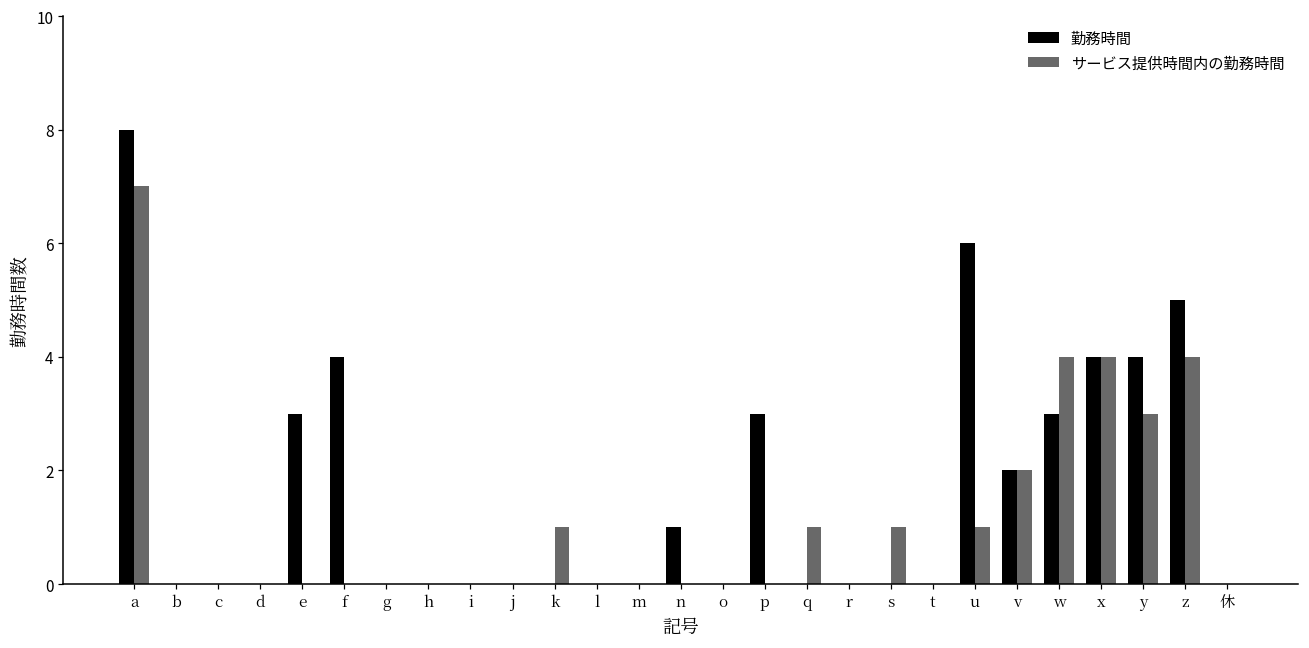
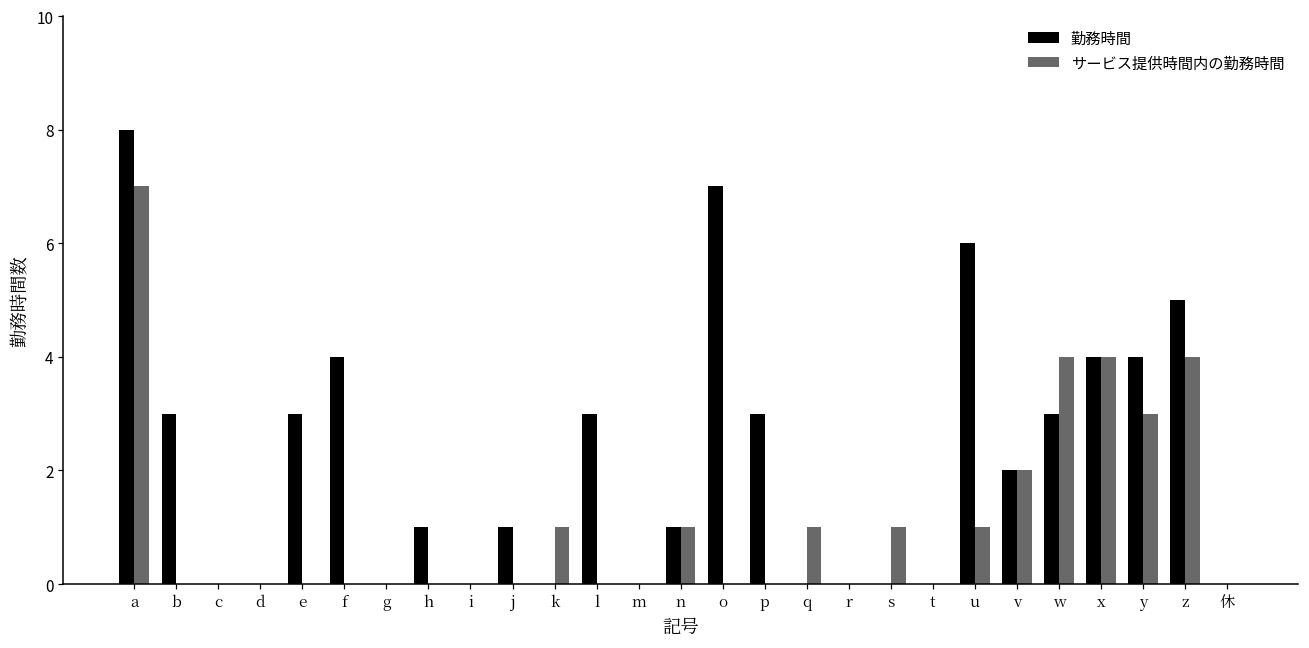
  {
    "勤務時間": {
      "a": 8,
-     "b": 0,
+     "b": 3,
      "c": 0,
      "d": 0,
      "e": 3,
      "f": 4,
      "g": 0,
-     "h": 0,
+     "h": 1,
      "i": 0,
-     "j": 0,
+     "j": 1,
      "k": 0,
-     "l": 0,
+     "l": 3,
      "m": 0,
      "n": 1,
-     "o": 0,
+     "o": 7,
      "p": 3,
      "q": 0,
      "r": 0,
      "s": 0,
      "t": 0,
      "u": 6,
      "v": 2,
      "w": 3,
      "x": 4,
      "y": 4,
      "z": 5,
      "休": 0
    },
    "サービス提供時間内の勤務時間": {
      "a": 7,
      "b": 0,
      "c": 0,
      "d": 0,
      "e": 0,
      "f": 0,
      "g": 0,
      "h": 0,
      "i": 0,
      "j": 0,
      "k": 1,
      "l": 0,
      "m": 0,
-     "n": 0,
+     "n": 1,
      "o": 0,
      "p": 0,
      "q": 1,
      "r": 0,
      "s": 1,
      "t": 0,
      "u": 1,
      "v": 2,
      "w": 4,
      "x": 4,
      "y": 3,
      "z": 4,
      "休": 0
    }
  }
